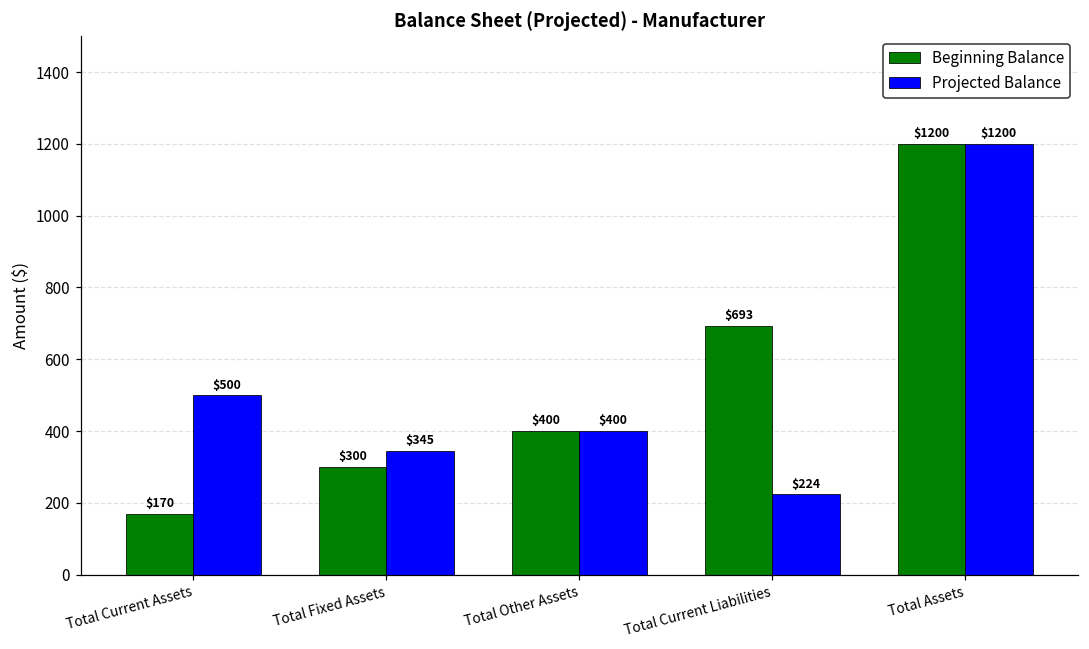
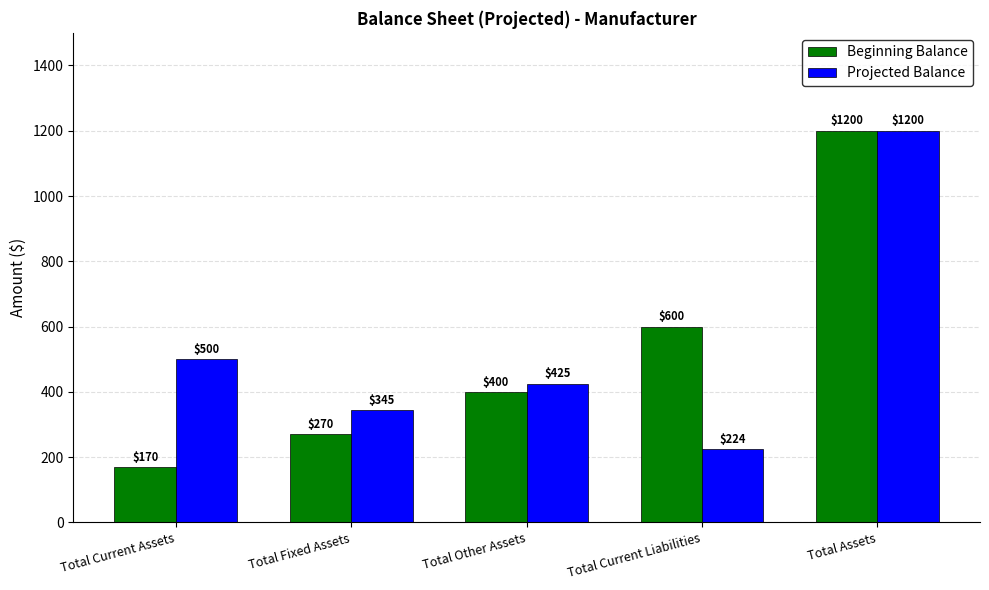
  {
    "Beginning Balance": {
      "Total Current Assets": "$170",
-     "Total Fixed Assets": "$300",
+     "Total Fixed Assets": "$270",
      "Total Other Assets": "$400",
-     "Total Current Liabilities": "$693",
+     "Total Current Liabilities": "$600",
      "Total Assets": "$1200"
    },
    "Projected Balance": {
      "Total Current Assets": "$500",
      "Total Fixed Assets": "$345",
-     "Total Other Assets": "$400",
+     "Total Other Assets": "$425",
      "Total Current Liabilities": "$224",
      "Total Assets": "$1200"
    }
  }
